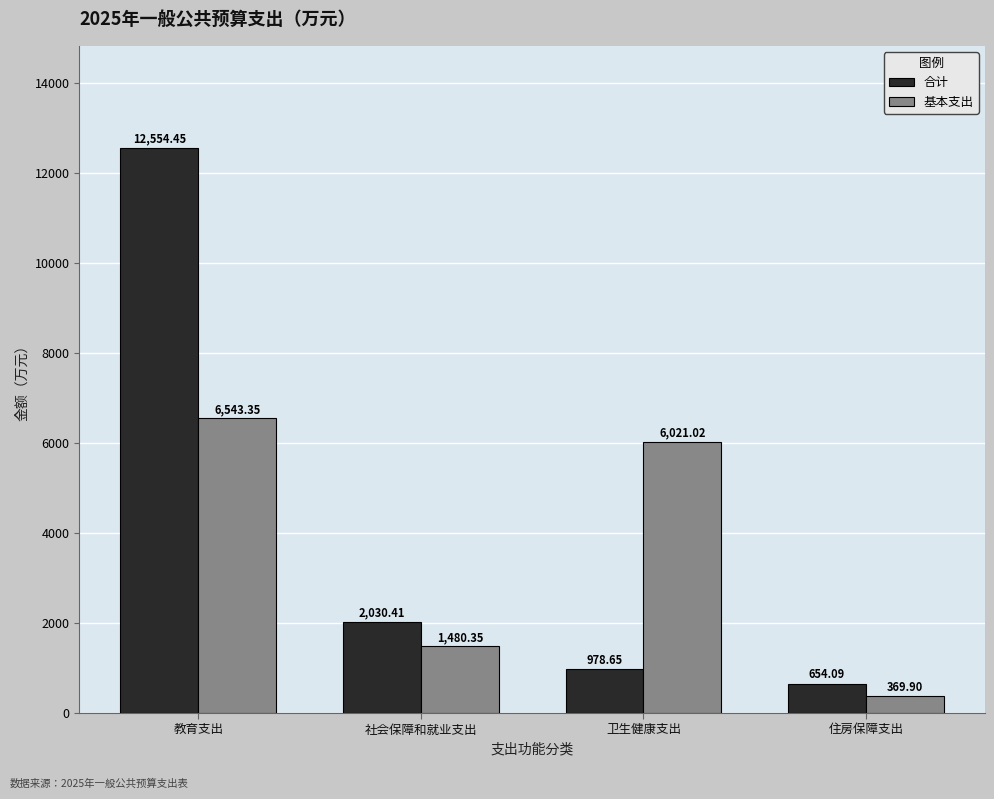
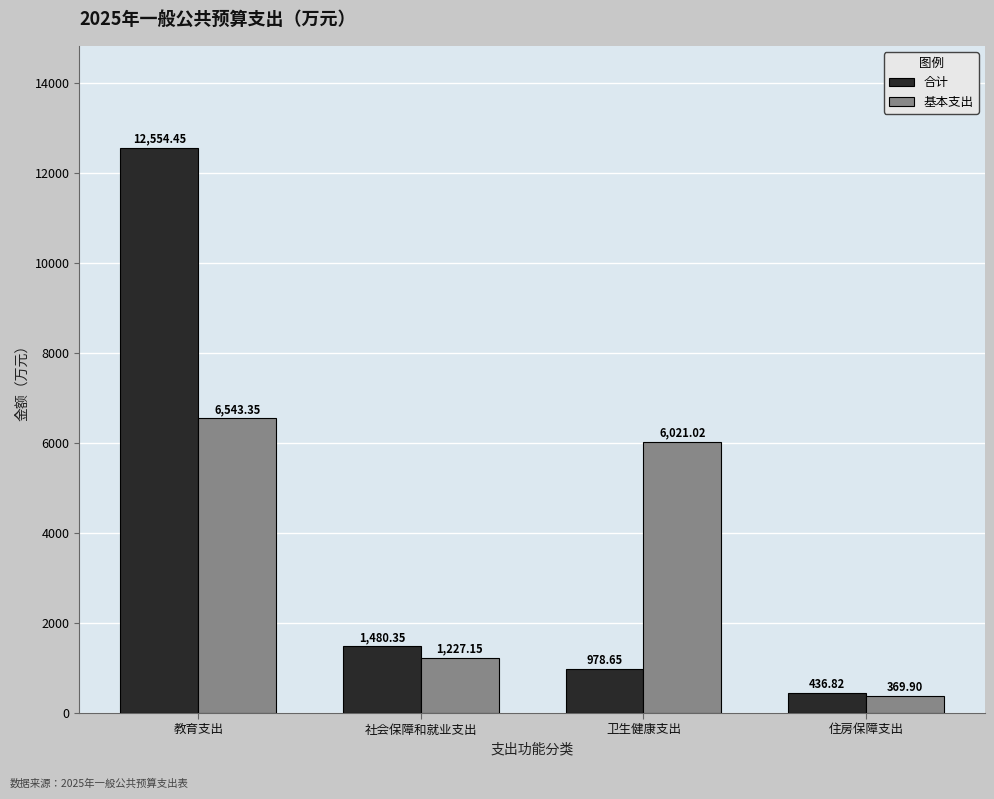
  {
    "合计": {
      "教育支出": "12,554.45",
-     "社会保障和就业支出": "2,030.41",
+     "社会保障和就业支出": "1,480.35",
      "卫生健康支出": "978.65",
-     "住房保障支出": "654.09"
+     "住房保障支出": "436.82"
    },
    "基本支出": {
      "教育支出": "6,543.35",
-     "社会保障和就业支出": "1,480.35",
+     "社会保障和就业支出": "1,227.15",
      "卫生健康支出": "6,021.02",
      "住房保障支出": "369.90"
    }
  }
